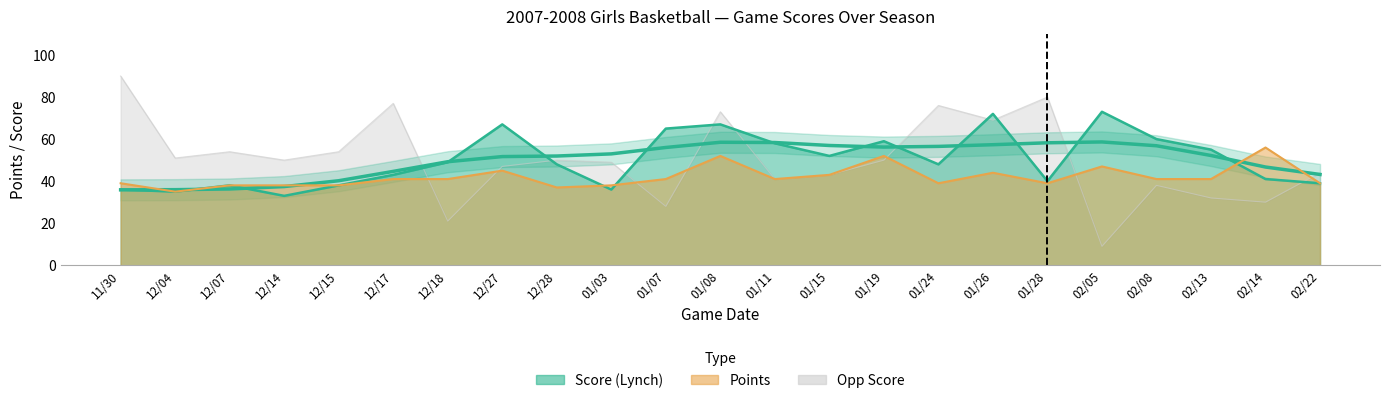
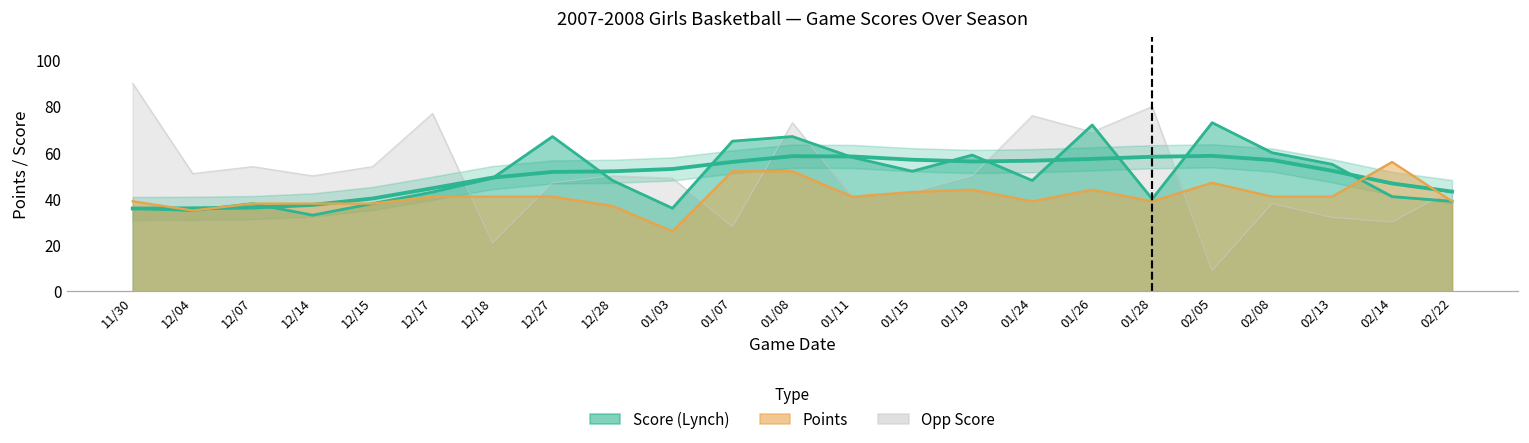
  {
    "Points": {
      "11/30": 39,
      "12/17": 41,
      "12/18": 41,
-     "12/27": 45,
+     "12/27": 41,
      "12/28": 37,
-     "01/03": 38,
-     "01/07": 41,
+     "01/03": 26,
+     "01/07": 52,
      "01/08": 52,
-     "01/19": 52,
+     "01/19": 44,
      "01/24": 39,
      "01/26": 44,
      "02/05": 47,
      "02/08": 41,
      "02/13": 41,
      "02/14": 56
    }
  }
